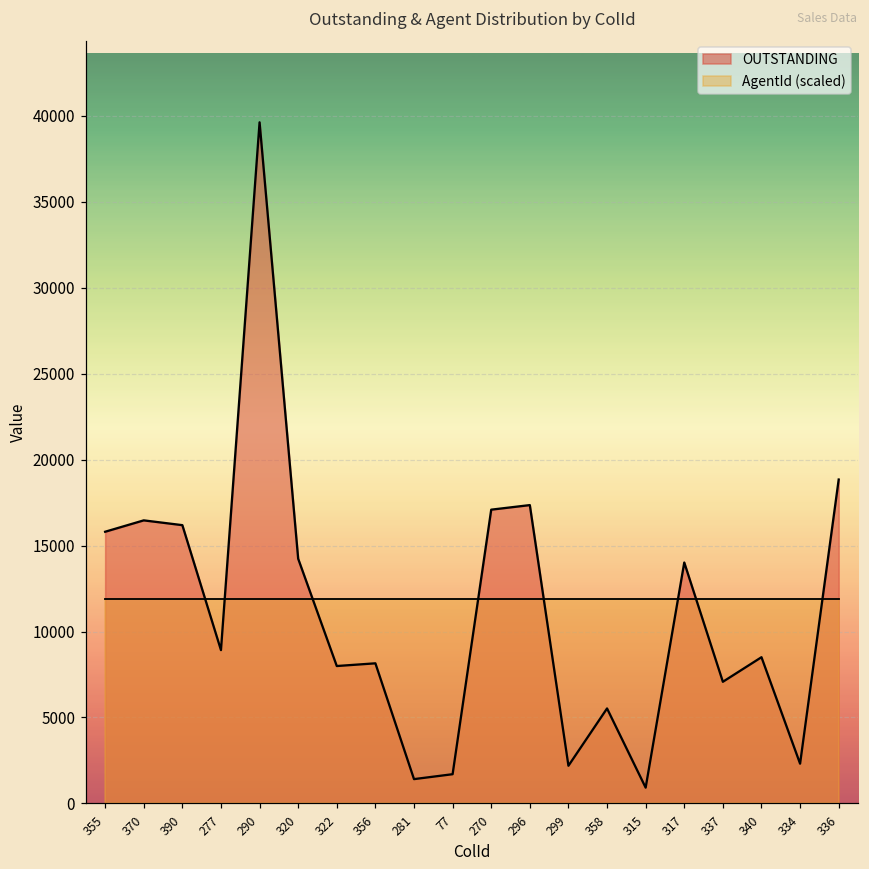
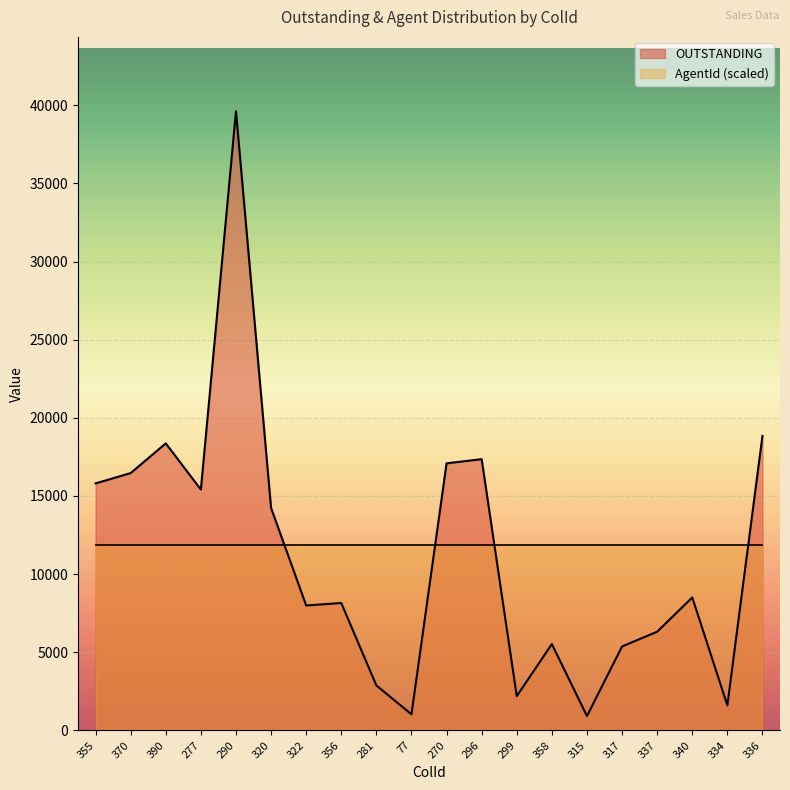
  {
    "OUTSTANDING": {
      "355": 15800,
      "370": 16500,
-     "390": 16200,
-     "277": 8900,
+     "390": 18400,
+     "277": 15400,
      "290": 39600,
      "320": 14200,
      "322": 8000,
      "356": 8200,
-     "281": 1400,
-     "77": 1700,
+     "281": 2900,
+     "77": 1000,
      "270": 17100,
      "296": 17400,
      "299": 2200,
      "358": 5500,
      "315": 900,
-     "317": 14000,
-     "337": 7100,
+     "317": 5400,
+     "337": 6300,
      "340": 8500,
-     "334": 2300,
+     "334": 1600,
      "336": 18800
    },
    "AgentId (scaled)": {
      "355": 11900,
      "370": 11900,
      "390": 11900,
      "277": 11900,
      "290": 11900,
      "320": 11900,
      "322": 11900,
      "356": 11900,
      "281": 11900,
      "77": 11900,
      "270": 11900,
      "296": 11900,
      "299": 11900,
      "358": 11900,
      "315": 11900,
      "317": 11900,
      "337": 11900,
      "340": 11900,
      "334": 11900,
      "336": 11900
    }
  }
